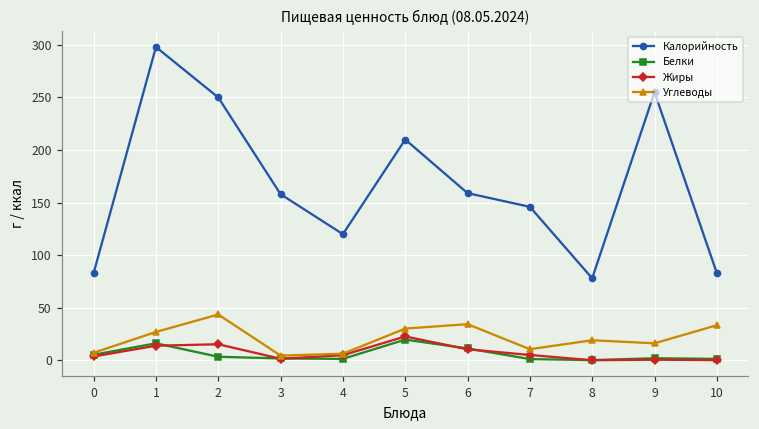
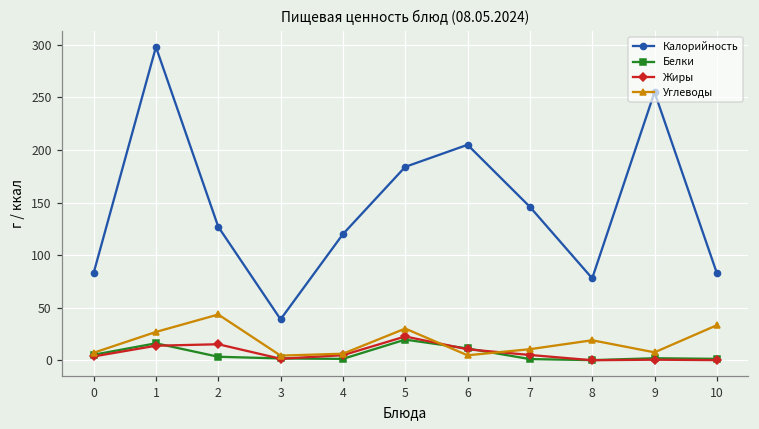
  {
    "Калорийность": {
      "0": 80,
      "1": 300,
-     "2": 250,
-     "3": 160,
+     "2": 130,
+     "3": 40,
      "4": 120,
-     "5": 210,
-     "6": 160,
+     "5": 180,
+     "6": 210,
      "7": 150,
      "8": 80,
      "10": 80
    },
    "Белки": {
      "2": 0,
      "4": 0,
      "5": 20,
      "7": 0
    },
    "Жиры": {
      "2": 20,
      "5": 20,
      "7": 10
    },
    "Углеводы": {
      "1": 30,
      "2": 40,
      "3": 0,
      "5": 30,
-     "6": 30,
+     "6": 0,
      "7": 10,
      "8": 20,
-     "9": 20,
+     "9": 10,
      "10": 30
    }
  }
